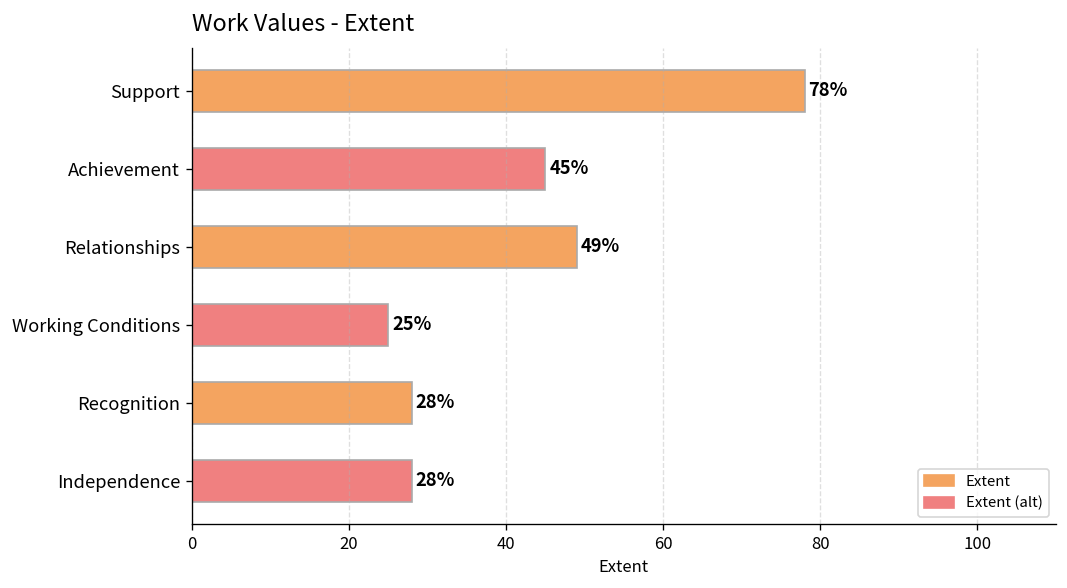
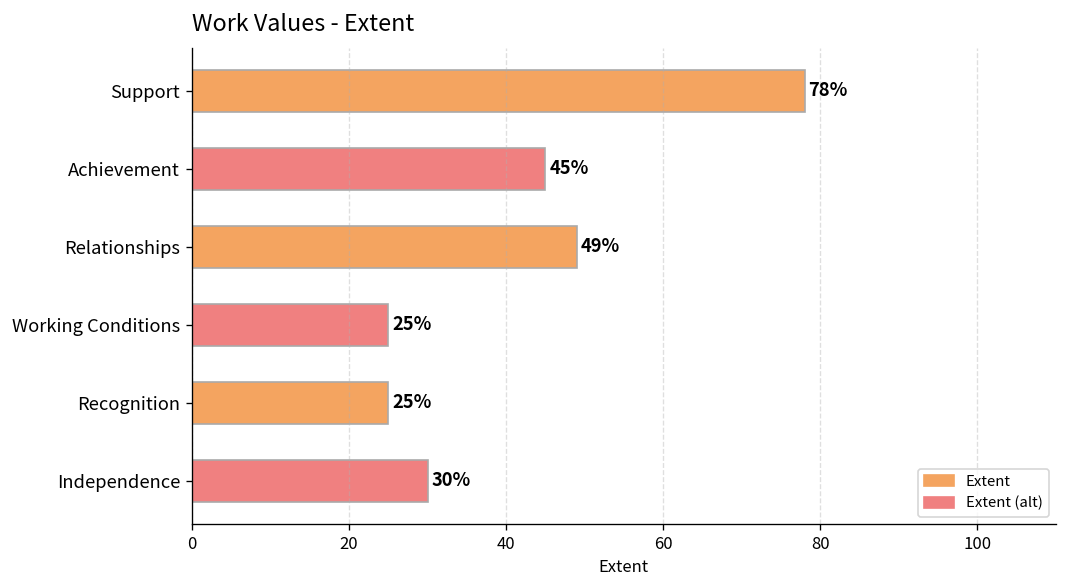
  {
    "Support": "78%",
    "Achievement": "45%",
    "Relationships": "49%",
    "Working Conditions": "25%",
-   "Recognition": "28%",
-   "Independence": "28%"
+   "Recognition": "25%",
+   "Independence": "30%"
  }
